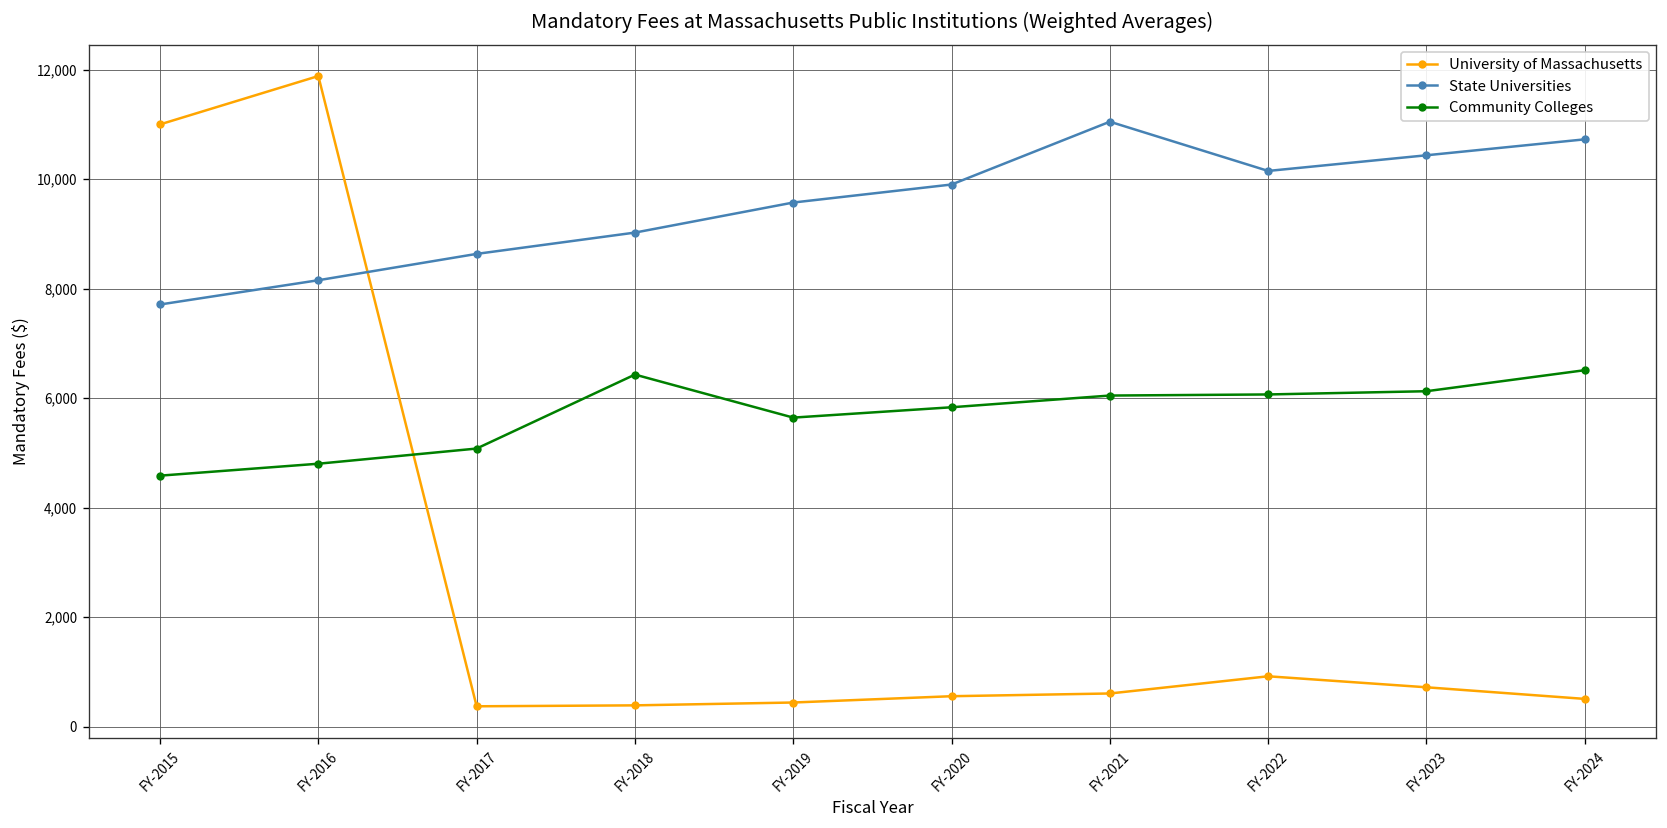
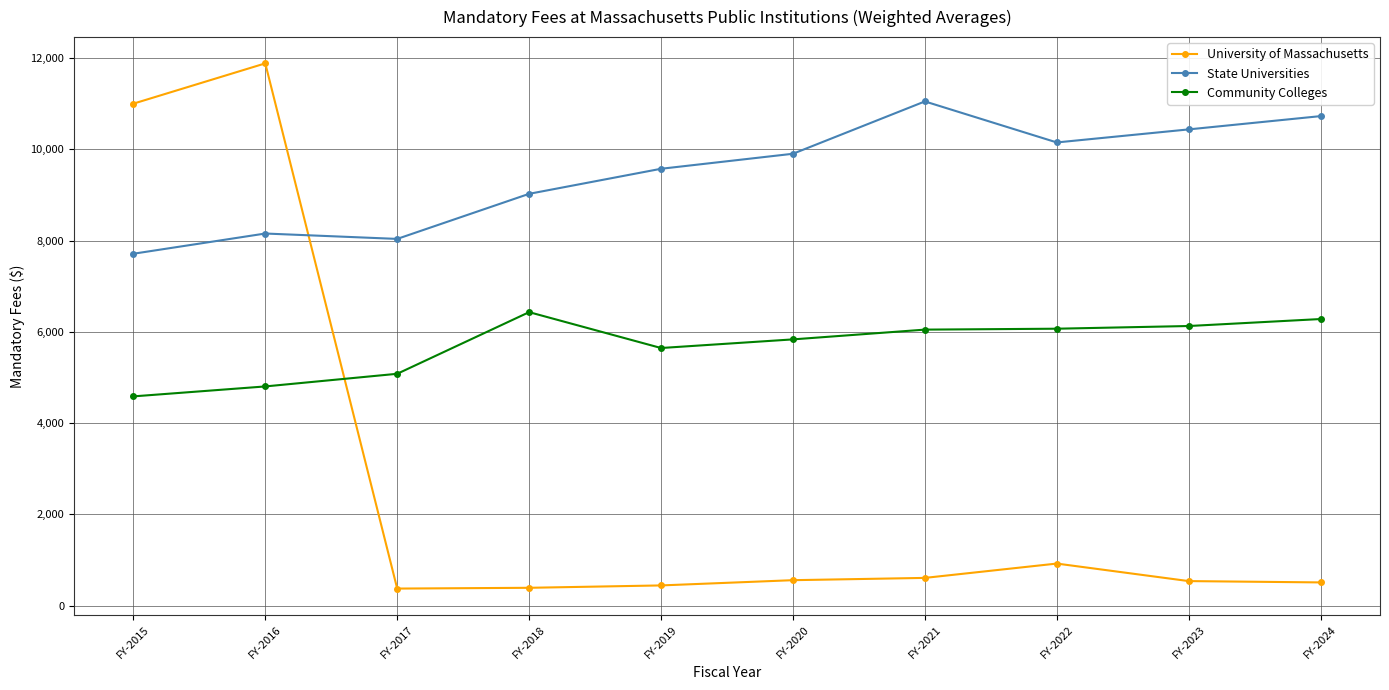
  {
    "University of Massachusetts": {
      "FY-2015": "11,000",
      "FY-2016": "11,900",
      "FY-2017": "400",
      "FY-2018": "400",
      "FY-2019": "400",
      "FY-2020": "600",
      "FY-2021": "600",
      "FY-2022": "900",
-     "FY-2023": "700",
+     "FY-2023": "500",
      "FY-2024": "500"
    },
    "State Universities": {
      "FY-2015": "7,700",
      "FY-2016": "8,200",
-     "FY-2017": "8,600",
+     "FY-2017": "8,000",
      "FY-2018": "9,000",
      "FY-2019": "9,600",
      "FY-2020": "9,900",
      "FY-2021": "11,000",
      "FY-2022": "10,100",
      "FY-2023": "10,400",
      "FY-2024": "10,700"
    },
    "Community Colleges": {
      "FY-2015": "4,600",
      "FY-2016": "4,800",
      "FY-2017": "5,100",
      "FY-2018": "6,400",
      "FY-2019": "5,600",
      "FY-2020": "5,800",
      "FY-2021": "6,000",
      "FY-2022": "6,100",
      "FY-2023": "6,100",
-     "FY-2024": "6,500"
+     "FY-2024": "6,300"
    }
  }
